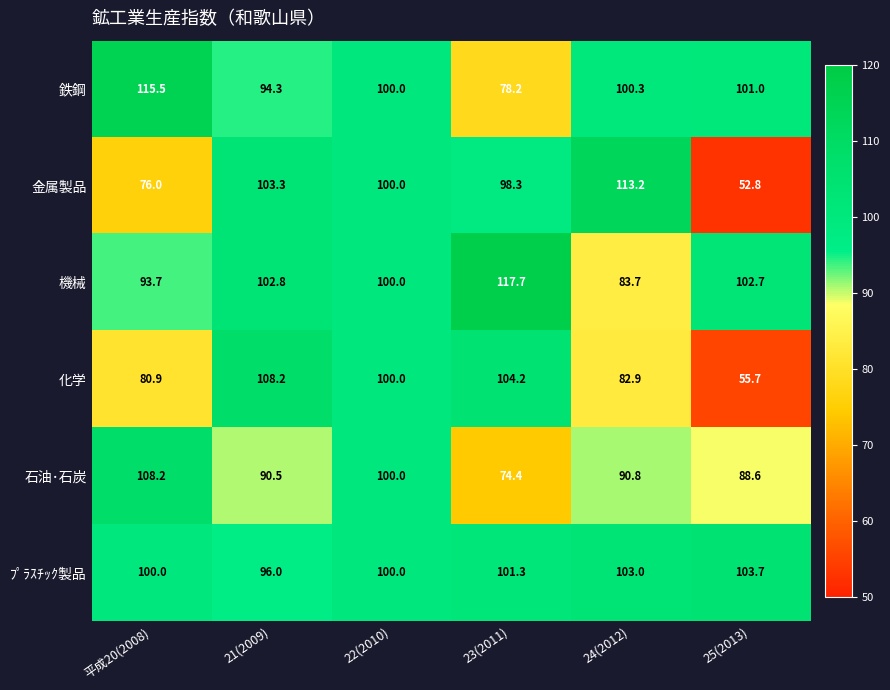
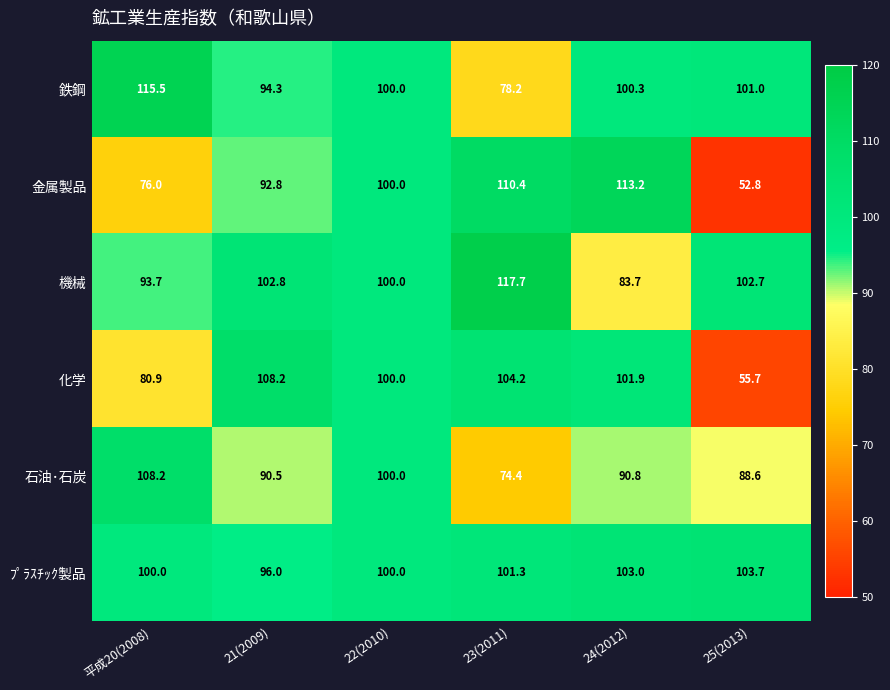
  {
    "鉄鋼": {
      "平成20(2008)": 115.5,
      "21(2009)": 94.3,
      "22(2010)": 100.0,
      "23(2011)": 78.2,
      "24(2012)": 100.3,
      "25(2013)": 101.0
    },
    "金属製品": {
      "平成20(2008)": 76.0,
-     "21(2009)": 103.3,
+     "21(2009)": 92.8,
      "22(2010)": 100.0,
-     "23(2011)": 98.3,
+     "23(2011)": 110.4,
      "24(2012)": 113.2,
      "25(2013)": 52.8
    },
    "機械": {
      "平成20(2008)": 93.7,
      "21(2009)": 102.8,
      "22(2010)": 100.0,
      "23(2011)": 117.7,
      "24(2012)": 83.7,
      "25(2013)": 102.7
    },
    "化学": {
      "平成20(2008)": 80.9,
      "21(2009)": 108.2,
      "22(2010)": 100.0,
      "23(2011)": 104.2,
-     "24(2012)": 82.9,
+     "24(2012)": 101.9,
      "25(2013)": 55.7
    },
    "石油･石炭": {
      "平成20(2008)": 108.2,
      "21(2009)": 90.5,
      "22(2010)": 100.0,
      "23(2011)": 74.4,
      "24(2012)": 90.8,
      "25(2013)": 88.6
    },
    "ﾌﾟﾗｽﾁｯｸ製品": {
      "平成20(2008)": 100.0,
      "21(2009)": 96.0,
      "22(2010)": 100.0,
      "23(2011)": 101.3,
      "24(2012)": 103.0,
      "25(2013)": 103.7
    }
  }
